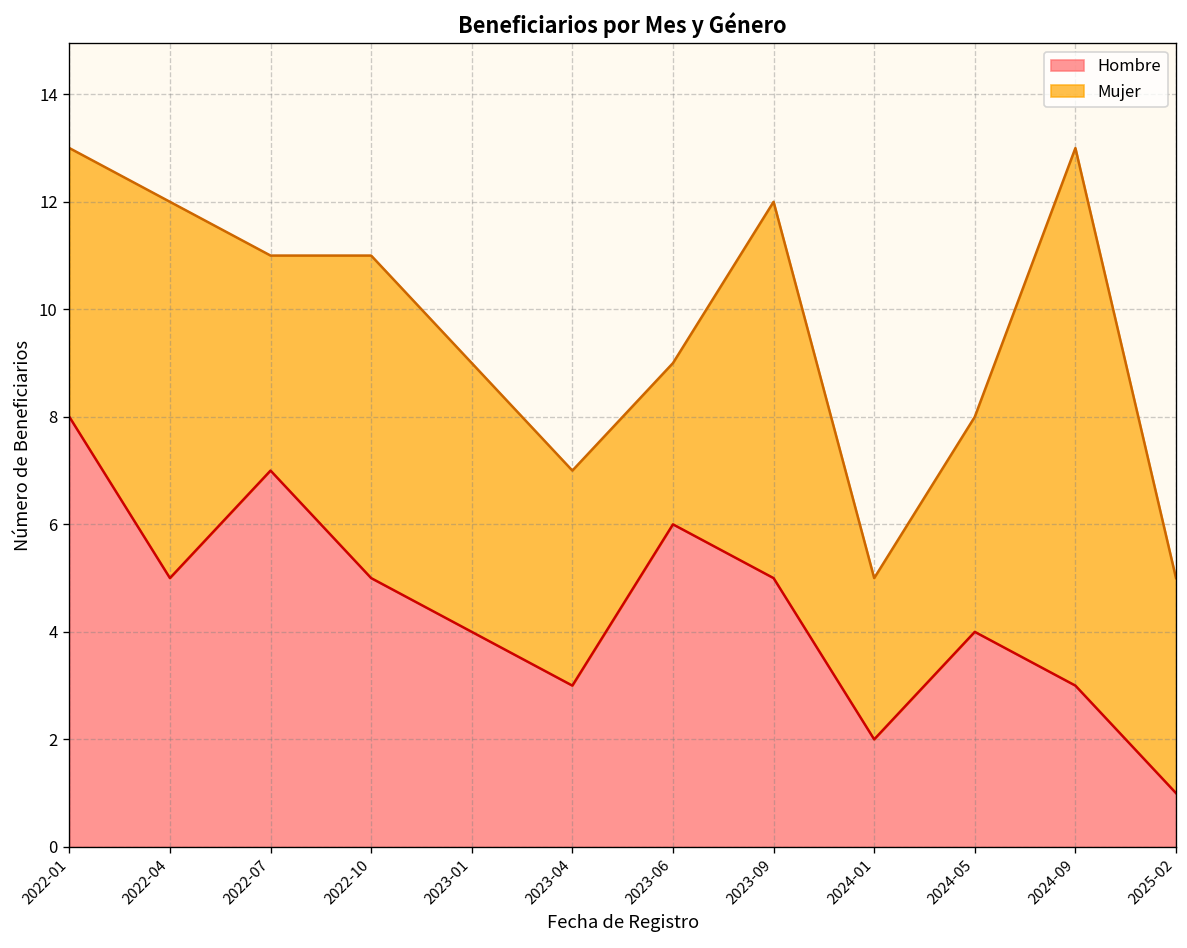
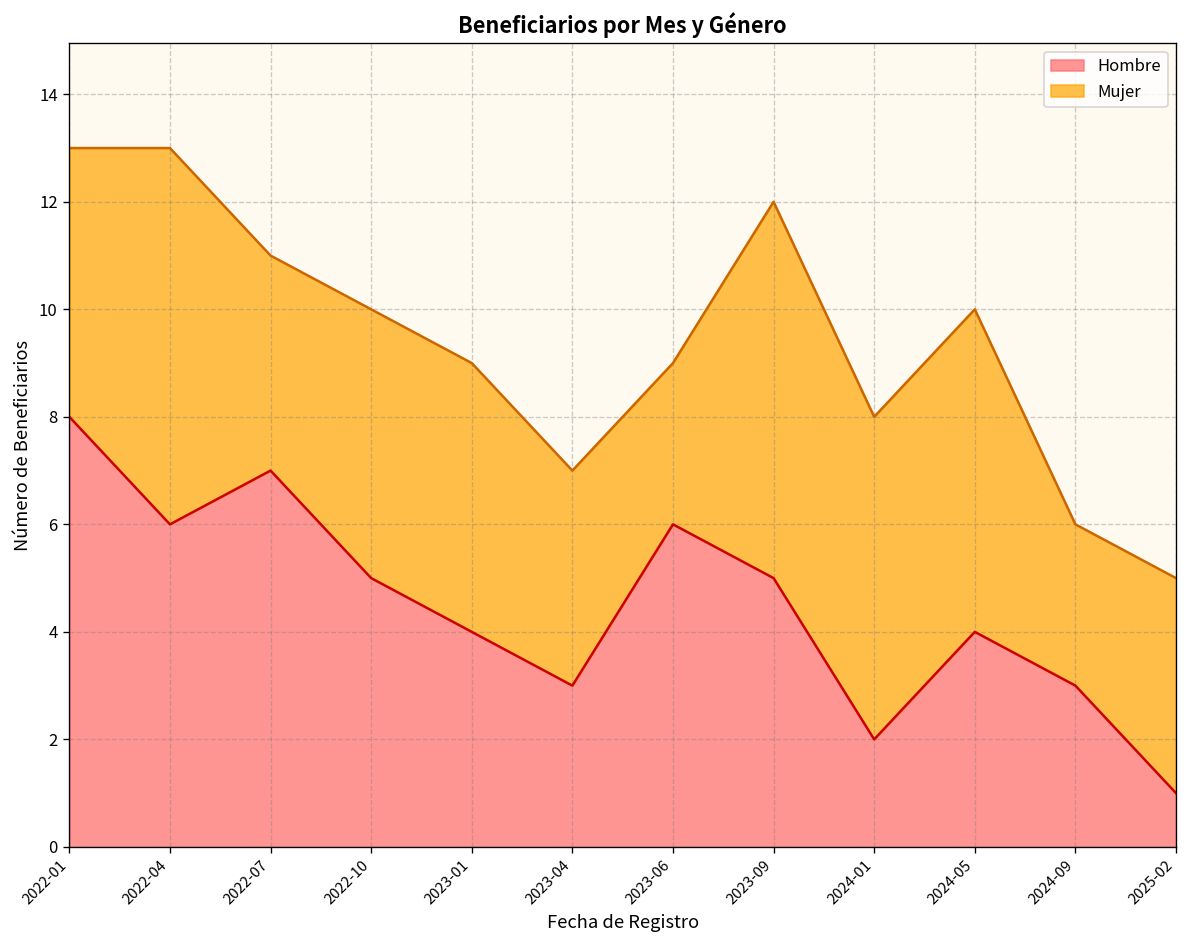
  {
    "Hombre": {
      "2022-01": 8,
-     "2022-04": 5,
+     "2022-04": 6,
      "2022-07": 7,
      "2022-10": 5,
      "2023-01": 4,
      "2023-04": 3,
      "2023-06": 6,
      "2023-09": 5,
      "2024-01": 2,
      "2024-05": 4,
      "2024-09": 3,
      "2025-02": 1
    },
    "Mujer": {
      "2022-01": 5,
      "2022-04": 7,
      "2022-07": 4,
-     "2022-10": 6,
+     "2022-10": 5,
      "2023-01": 5,
      "2023-04": 4,
      "2023-06": 3,
      "2023-09": 7,
-     "2024-01": 3,
-     "2024-05": 4,
-     "2024-09": 10,
+     "2024-01": 6,
+     "2024-05": 6,
+     "2024-09": 3,
      "2025-02": 4
    }
  }
